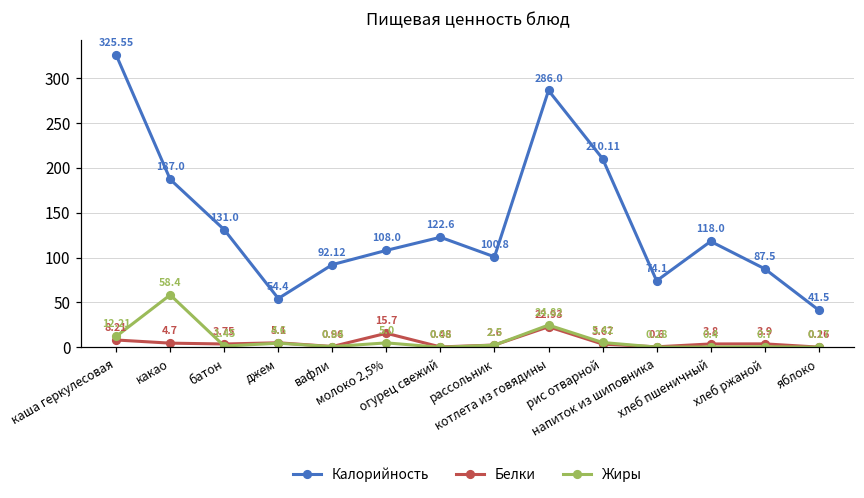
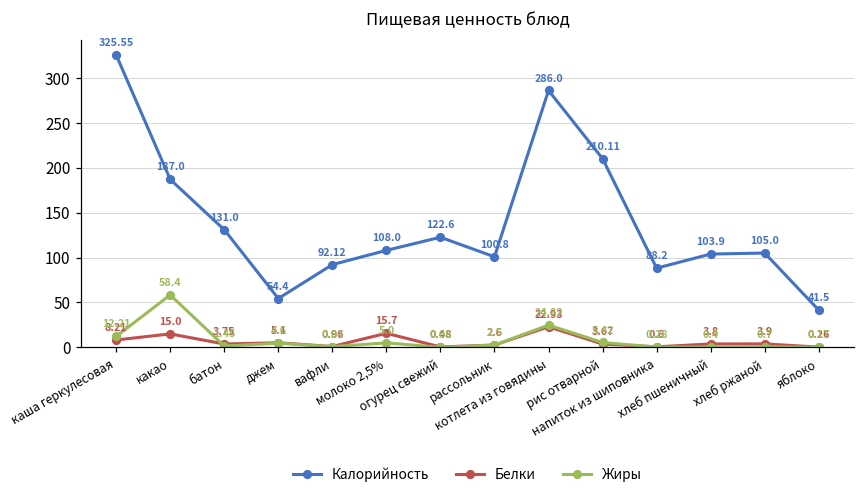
  {
    "Калорийность": {
      "каша геркулесовая": 325.55,
      "какао": 187.0,
      "батон": 131.0,
      "джем": 54.4,
      "вафли": 92.12,
      "молоко 2,5%": 108.0,
      "огурец свежий": 122.6,
      "рассольник": 100.8,
      "котлета из говядины": 286.0,
      "рис отварной": 210.11,
-     "напиток из шиповника": 74.1,
-     "хлеб пшеничный": 118.0,
-     "хлеб ржаной": 87.5,
+     "напиток из шиповника": 88.2,
+     "хлеб пшеничный": 103.9,
+     "хлеб ржаной": 105.0,
      "яблоко": 41.5
    },
    "Белки": {
-     "какао": 4.7,
+     "какао": 15.0,
      "молоко 2,5%": 15.7
    },
    "Жиры": {
      "какао": 58.4
    }
  }
